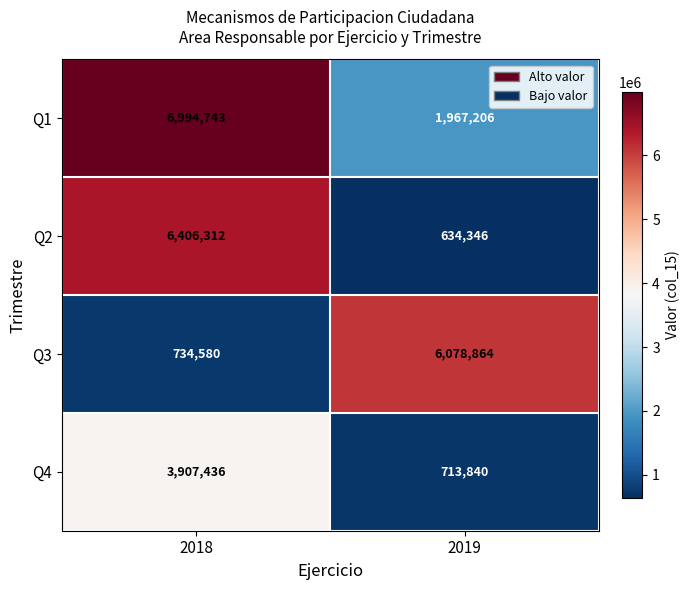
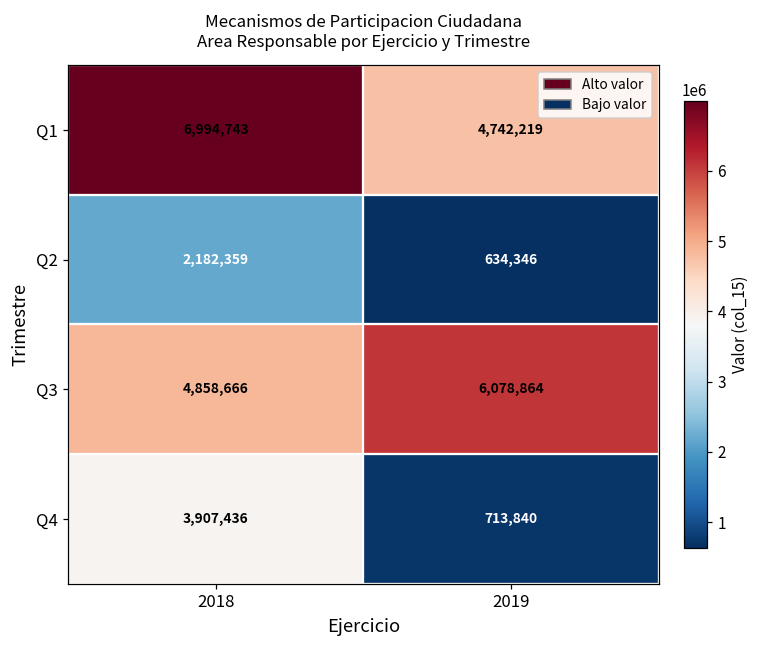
  {
    "Q1": {
      "2018": "6,994,743",
-     "2019": "1,967,206"
+     "2019": "4,742,219"
    },
    "Q2": {
-     "2018": "6,406,312",
+     "2018": "2,182,359",
      "2019": "634,346"
    },
    "Q3": {
-     "2018": "734,580",
+     "2018": "4,858,666",
      "2019": "6,078,864"
    },
    "Q4": {
      "2018": "3,907,436",
      "2019": "713,840"
    }
  }
